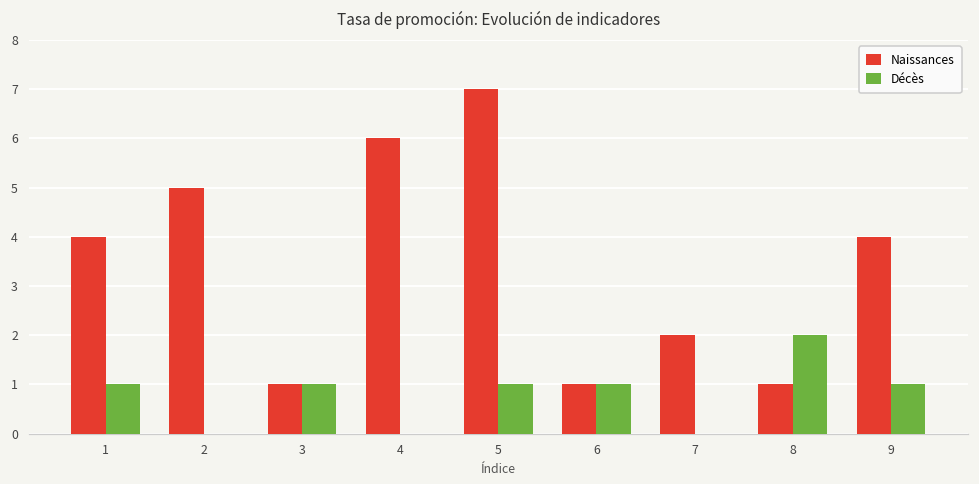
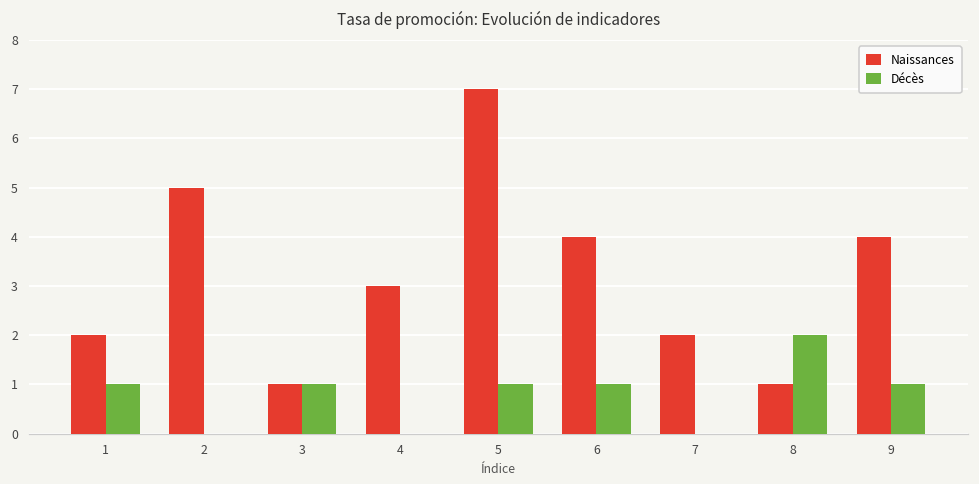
  {
    "Naissances": {
-     "1": 4,
+     "1": 2,
      "2": 5,
      "3": 1,
-     "4": 6,
+     "4": 3,
      "5": 7,
-     "6": 1,
+     "6": 4,
      "7": 2,
      "8": 1,
      "9": 4
    },
    "Décès": {
      "1": 1,
      "2": 0,
      "3": 1,
      "4": 0,
      "5": 1,
      "6": 1,
      "7": 0,
      "8": 2,
      "9": 1
    }
  }
